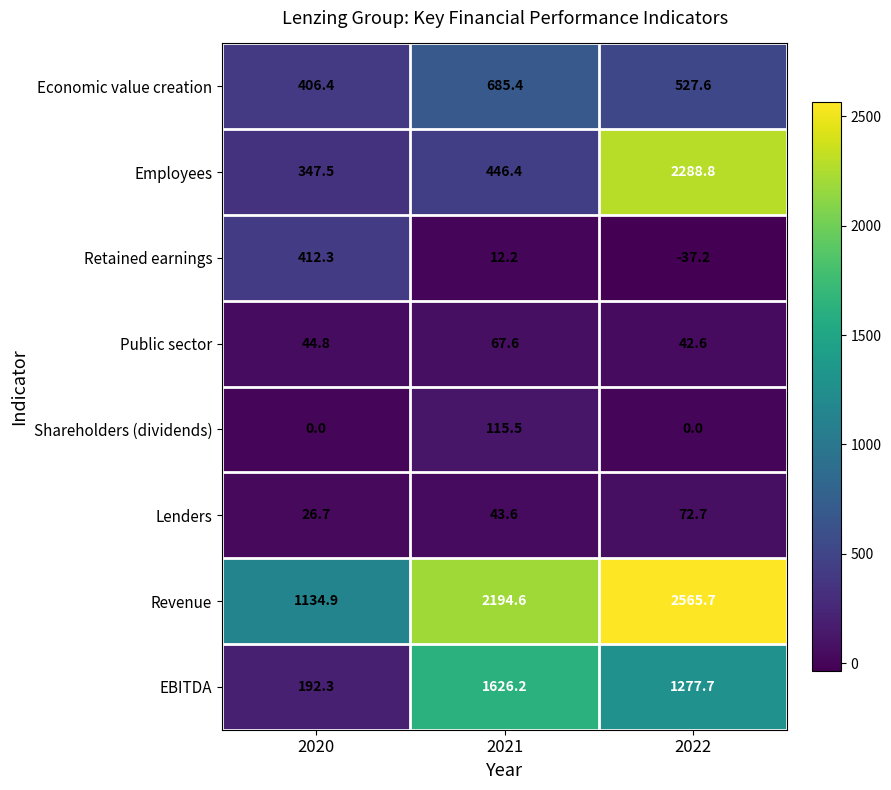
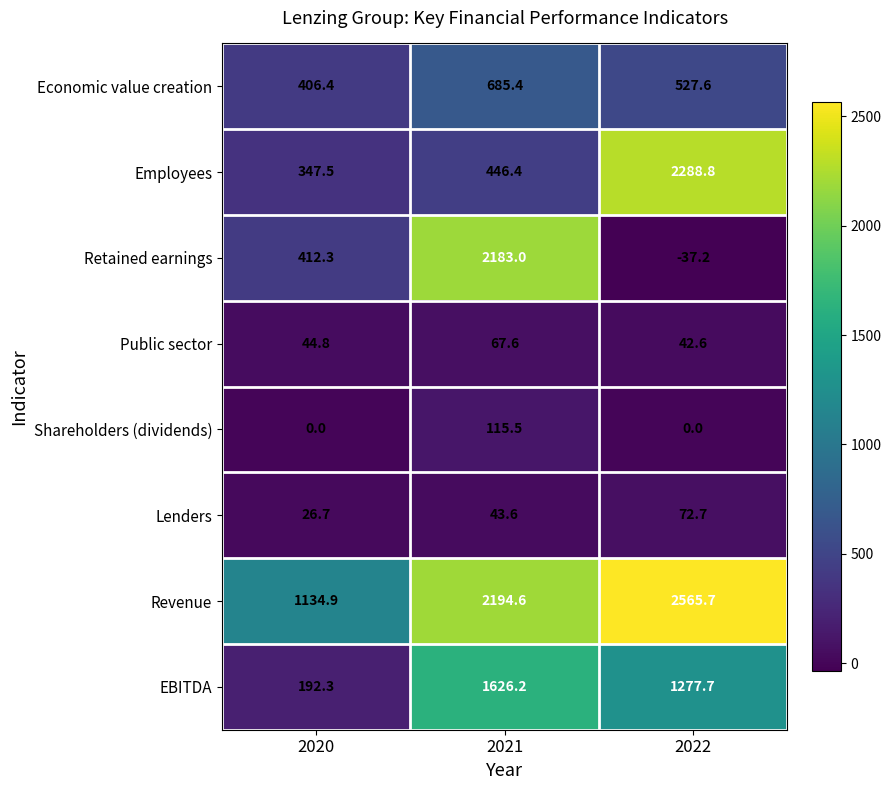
  {
    "Economic value creation": {
      "2020": 406.4,
      "2021": 685.4,
      "2022": 527.6
    },
    "Employees": {
      "2020": 347.5,
      "2021": 446.4,
      "2022": 2288.8
    },
    "Retained earnings": {
      "2020": 412.3,
-     "2021": 12.2,
+     "2021": 2183.0,
      "2022": -37.2
    },
    "Public sector": {
      "2020": 44.8,
      "2021": 67.6,
      "2022": 42.6
    },
    "Shareholders (dividends)": {
      "2020": 0.0,
      "2021": 115.5,
      "2022": 0.0
    },
    "Lenders": {
      "2020": 26.7,
      "2021": 43.6,
      "2022": 72.7
    },
    "Revenue": {
      "2020": 1134.9,
      "2021": 2194.6,
      "2022": 2565.7
    },
    "EBITDA": {
      "2020": 192.3,
      "2021": 1626.2,
      "2022": 1277.7
    }
  }
